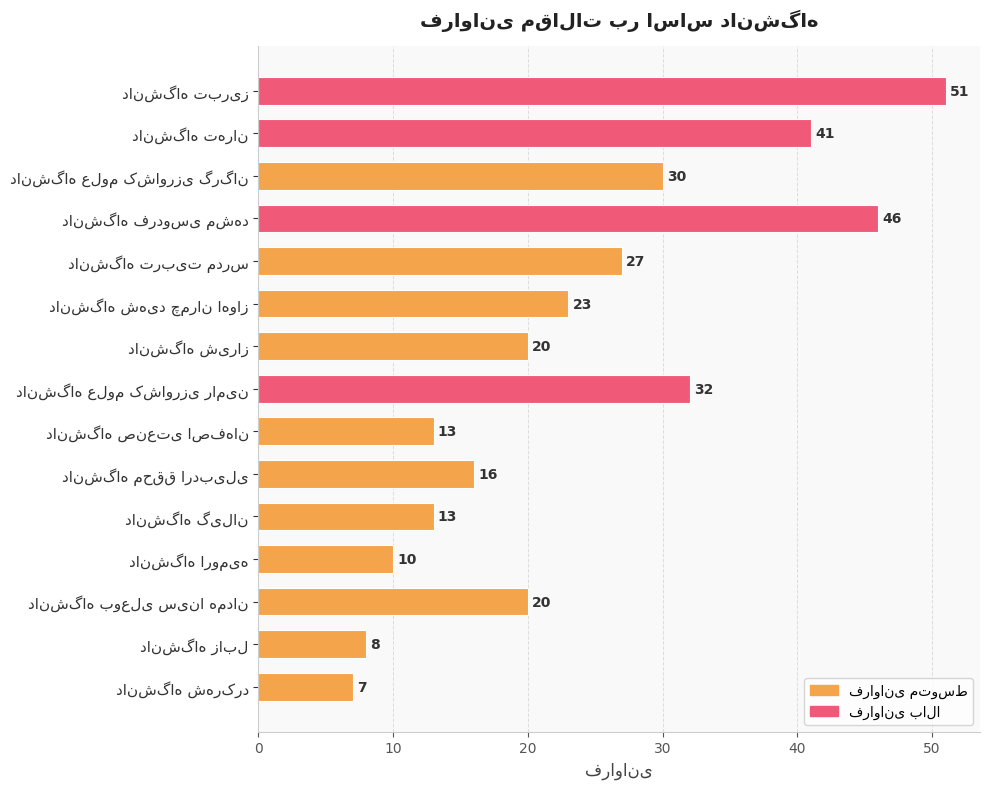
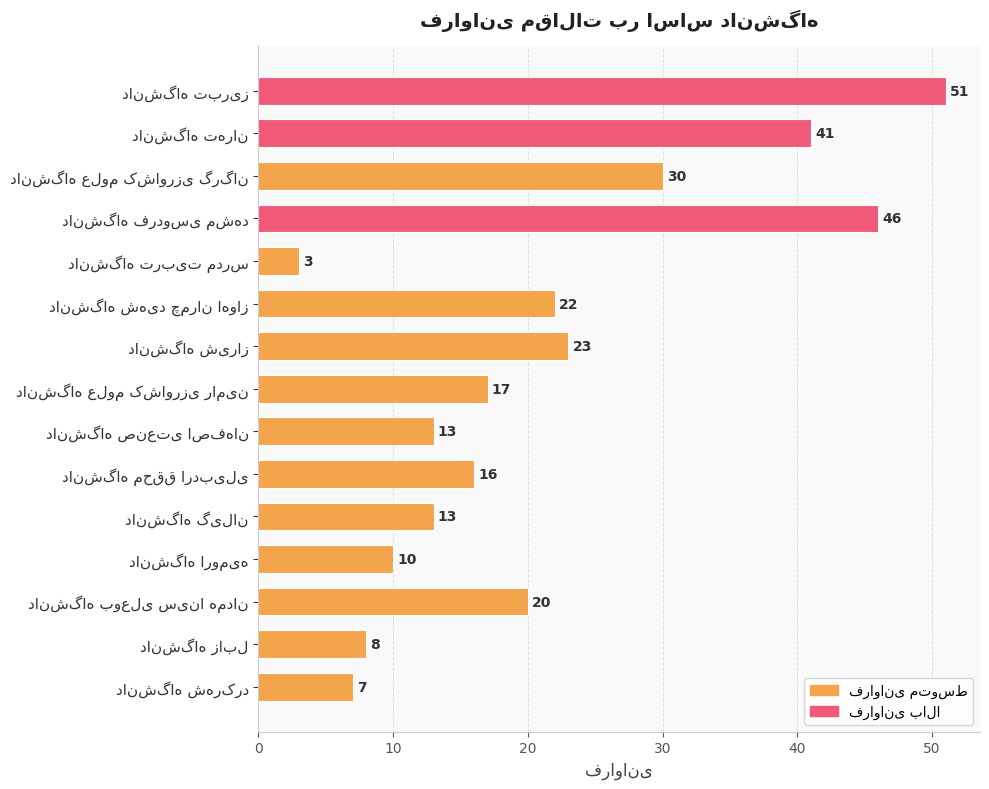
  {
    "دانشگاه تبریز": 51,
    "دانشگاه تهران": 41,
    "دانشگاه علوم کشاورزی گرگان": 30,
    "دانشگاه فردوسی مشهد": 46,
-   "دانشگاه تربیت مدرس": 27,
-   "دانشگاه شهید چمران اهواز": 23,
-   "دانشگاه شیراز": 20,
-   "دانشگاه علوم کشاورزی رامین": 32,
+   "دانشگاه تربیت مدرس": 3,
+   "دانشگاه شهید چمران اهواز": 22,
+   "دانشگاه شیراز": 23,
+   "دانشگاه علوم کشاورزی رامین": 17,
    "دانشگاه صنعتی اصفهان": 13,
    "دانشگاه محقق اردبیلی": 16,
    "دانشگاه گیلان": 13,
    "دانشگاه ارومیه": 10,
    "دانشگاه بوعلی سینا همدان": 20,
    "دانشگاه زابل": 8,
    "دانشگاه شهرکرد": 7
  }
